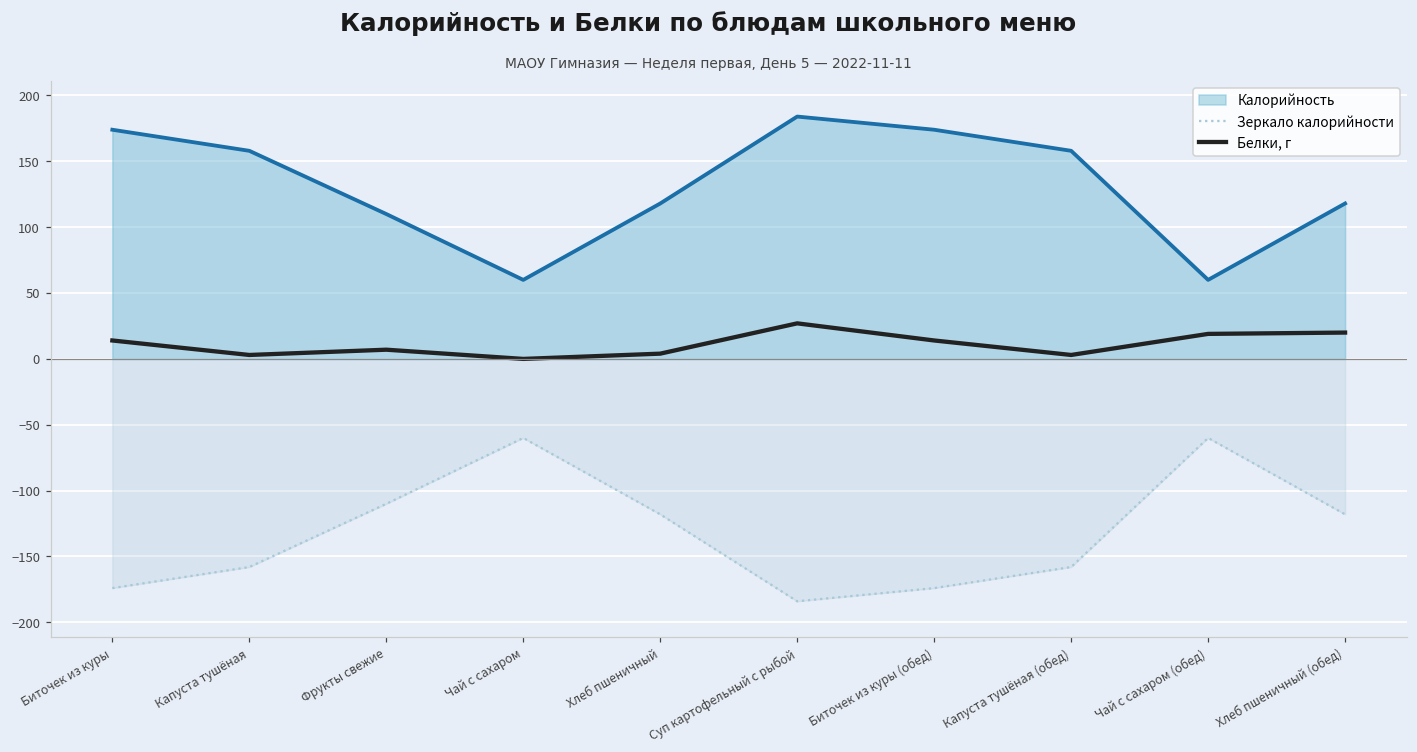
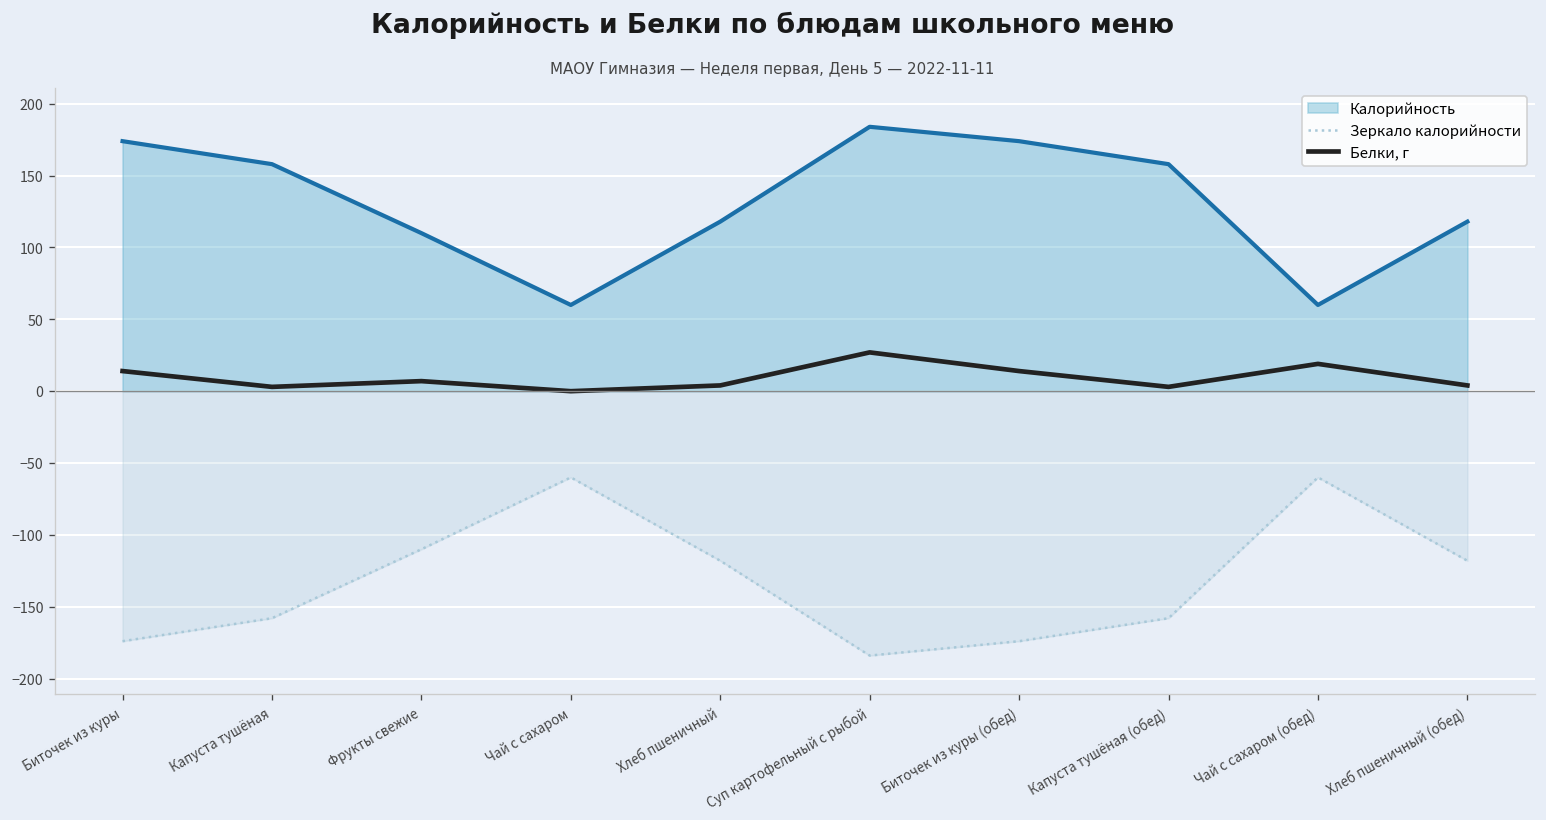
  {
    "Белки, г": {
      "Биточек из куры": 14,
      "Капуста тушёная": 3,
      "Фрукты свежие": 7,
      "Хлеб пшеничный": 4,
      "Суп картофельный с рыбой": 27,
      "Биточек из куры (обед)": 14,
      "Капуста тушёная (обед)": 3,
      "Чай с сахаром (обед)": 19,
-     "Хлеб пшеничный (обед)": 20
+     "Хлеб пшеничный (обед)": 4
    }
  }
